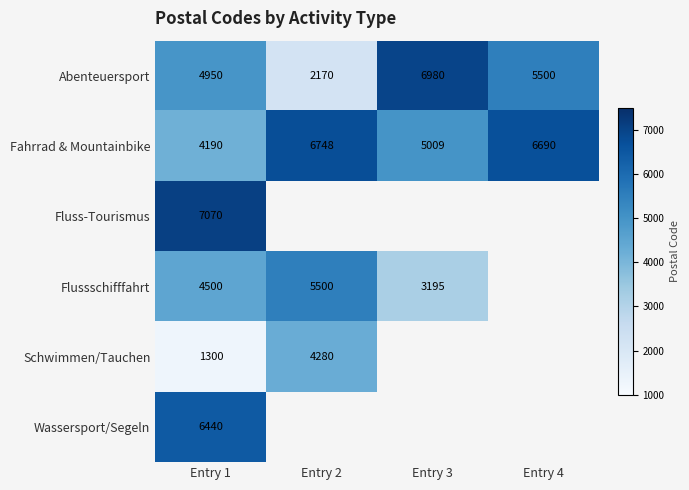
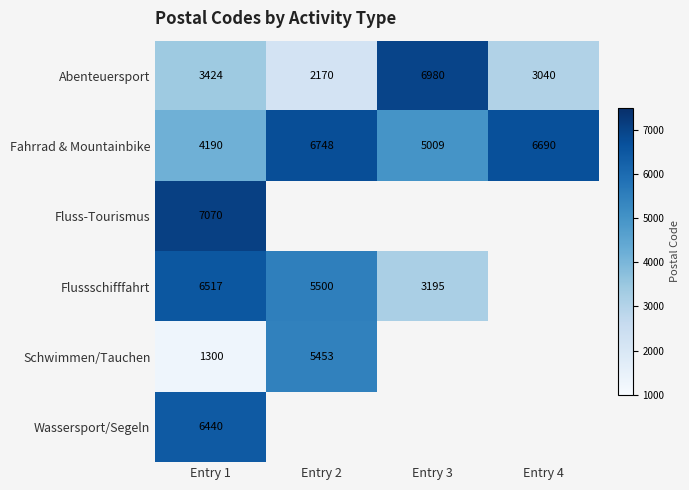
  {
    "Abenteuersport": {
-     "Entry 1": 4950,
+     "Entry 1": 3424,
      "Entry 2": 2170,
      "Entry 3": 6980,
-     "Entry 4": 5500
+     "Entry 4": 3040
    },
    "Fahrrad & Mountainbike": {
      "Entry 1": 4190,
      "Entry 2": 6748,
      "Entry 3": 5009,
      "Entry 4": 6690
    },
    "Fluss-Tourismus": {
      "Entry 1": 7070
    },
    "Flussschifffahrt": {
-     "Entry 1": 4500,
+     "Entry 1": 6517,
      "Entry 2": 5500,
      "Entry 3": 3195
    },
    "Schwimmen/Tauchen": {
      "Entry 1": 1300,
-     "Entry 2": 4280
+     "Entry 2": 5453
    },
    "Wassersport/Segeln": {
      "Entry 1": 6440
    }
  }
